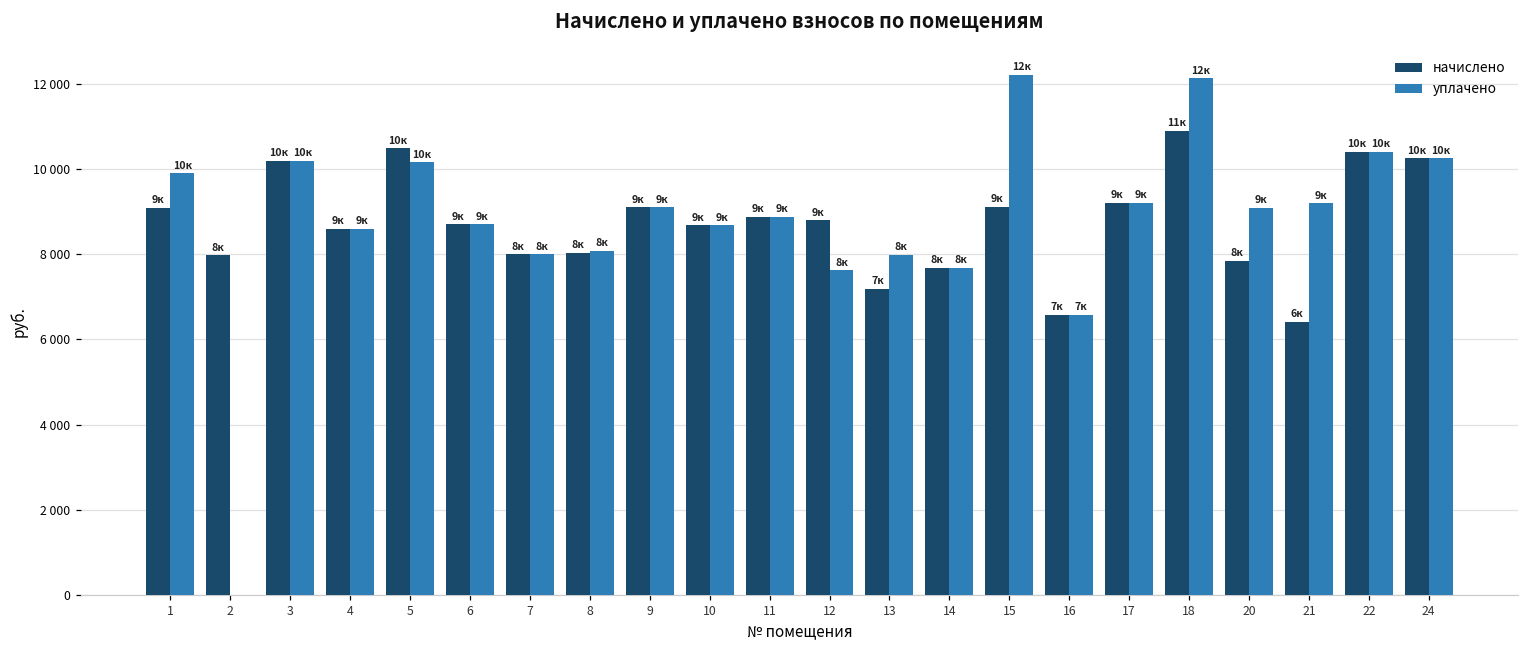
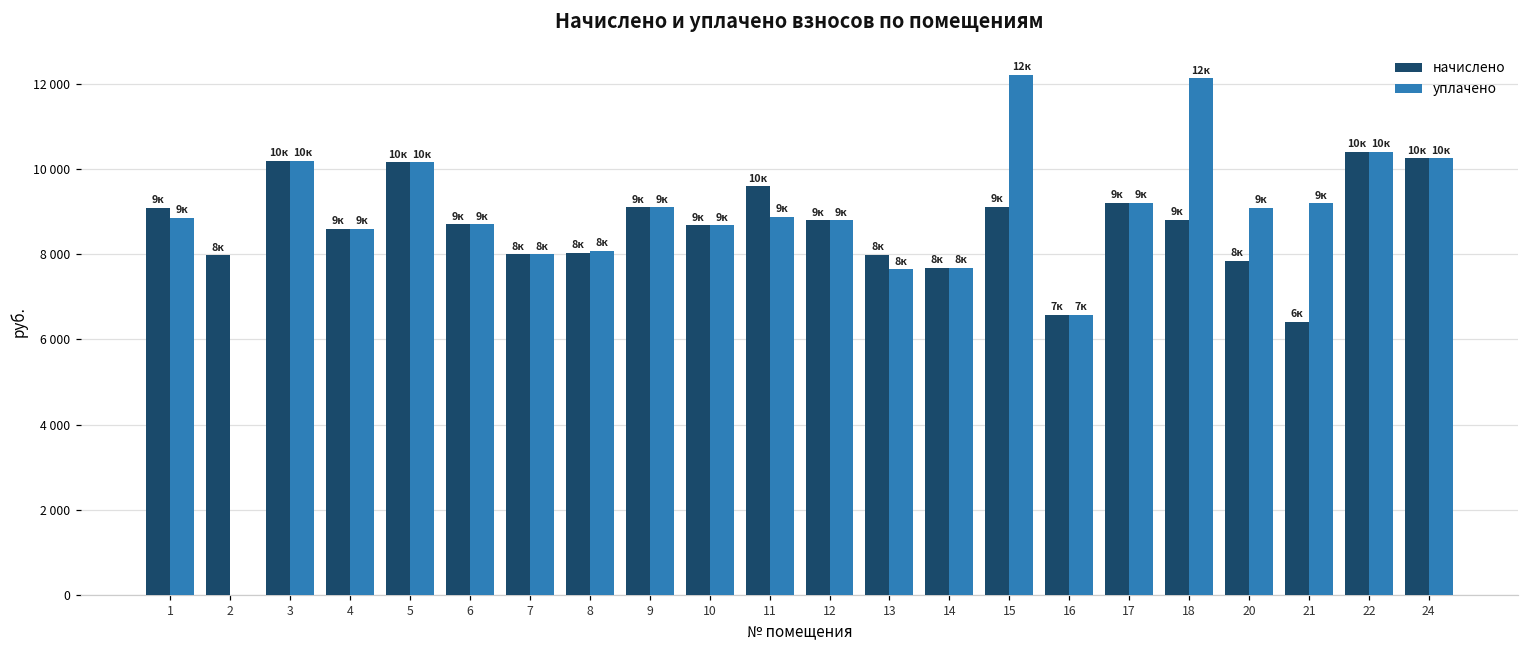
  {
    "начислено": {
-     "5": "10500",
-     "11": "9к",
-     "13": "7к",
-     "18": "11к"
+     "5": "10200",
+     "11": "10к",
+     "13": "8к",
+     "18": "9к"
    },
    "уплачено": {
-     "1": "10к",
-     "12": "8к",
-     "13": "8000"
+     "1": "9к",
+     "12": "9к",
+     "13": "7600"
    }
  }
